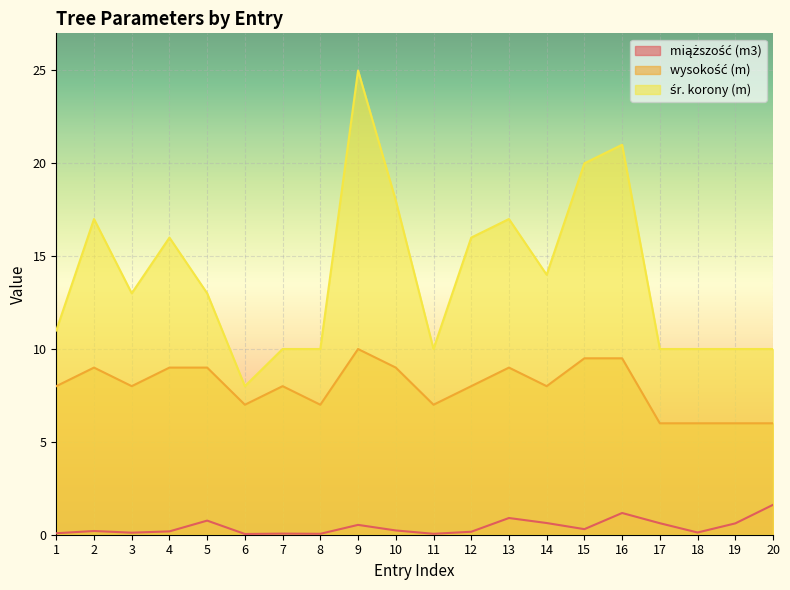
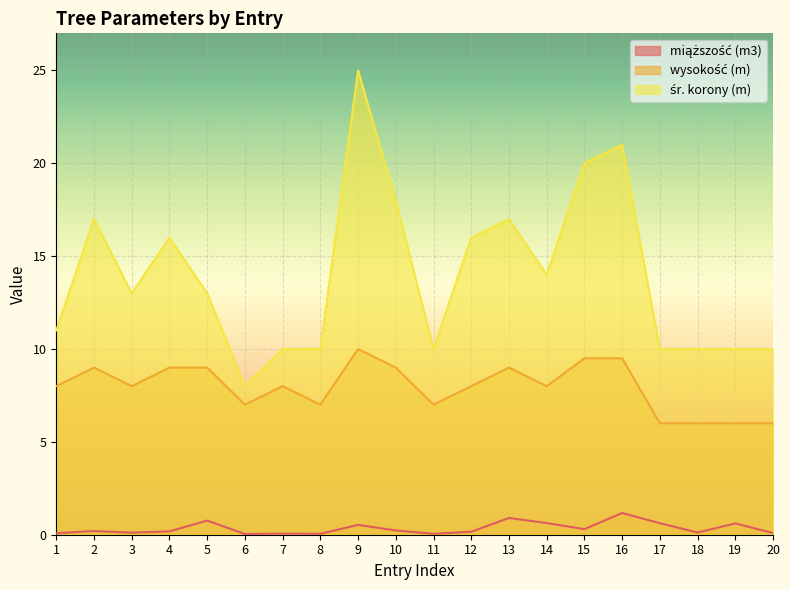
  {
    "miąższość (m3)": {
      "1": 0.1,
      "2": 0.2,
      "3": 0.1,
      "4": 0.2,
      "5": 0.8,
      "6": 0.0,
      "7": 0.1,
      "8": 0.1,
      "9": 0.5,
      "10": 0.2,
      "11": 0.1,
      "12": 0.2,
      "13": 0.9,
      "14": 0.6,
      "15": 0.3,
      "16": 1.2,
      "17": 0.6,
      "18": 0.1,
      "19": 0.6,
-     "20": 1.6
+     "20": 0.1
    }
  }
